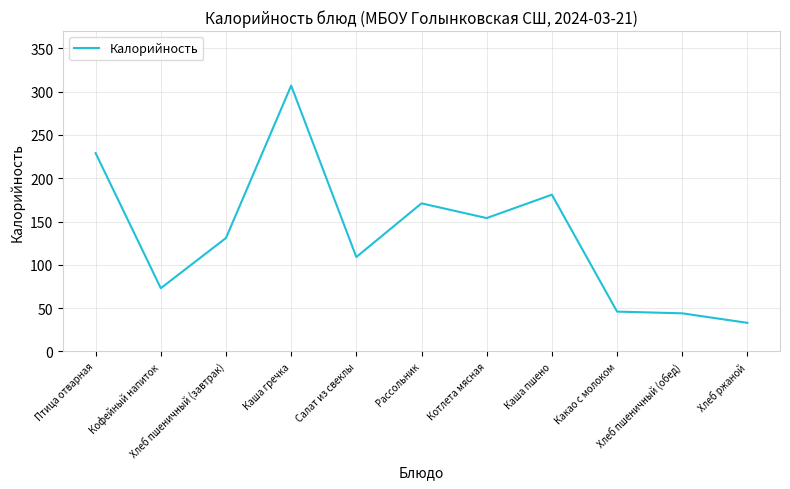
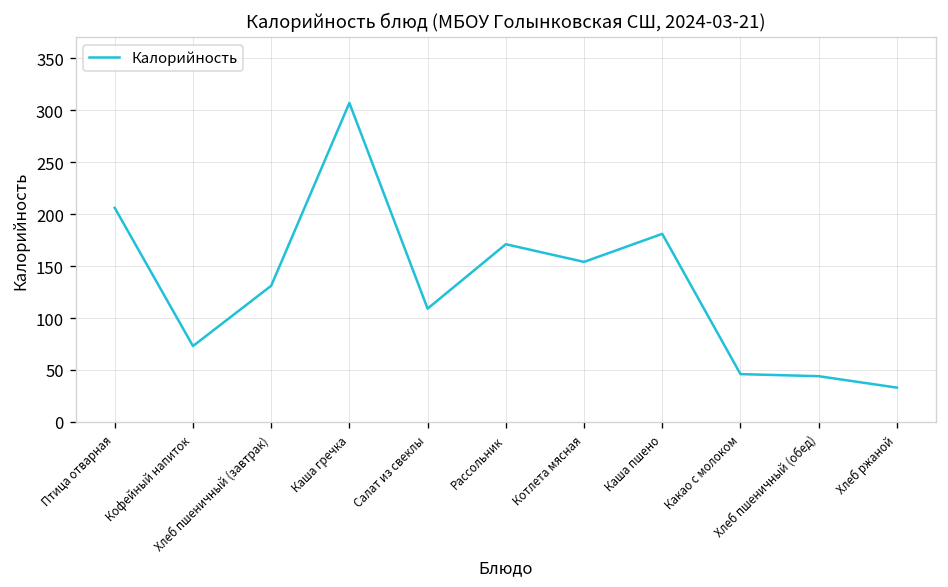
  {
-   "Птица отварная": 230,
+   "Птица отварная": 210,
    "Кофейный напиток": 70,
    "Хлеб пшеничный (завтрак)": 130,
    "Каша гречка": 310,
    "Салат из свеклы": 110,
    "Рассольник": 170,
    "Котлета мясная": 150,
    "Каша пшено": 180,
    "Какао с молоком": 50,
    "Хлеб пшеничный (обед)": 40,
    "Хлеб ржаной": 30
  }
